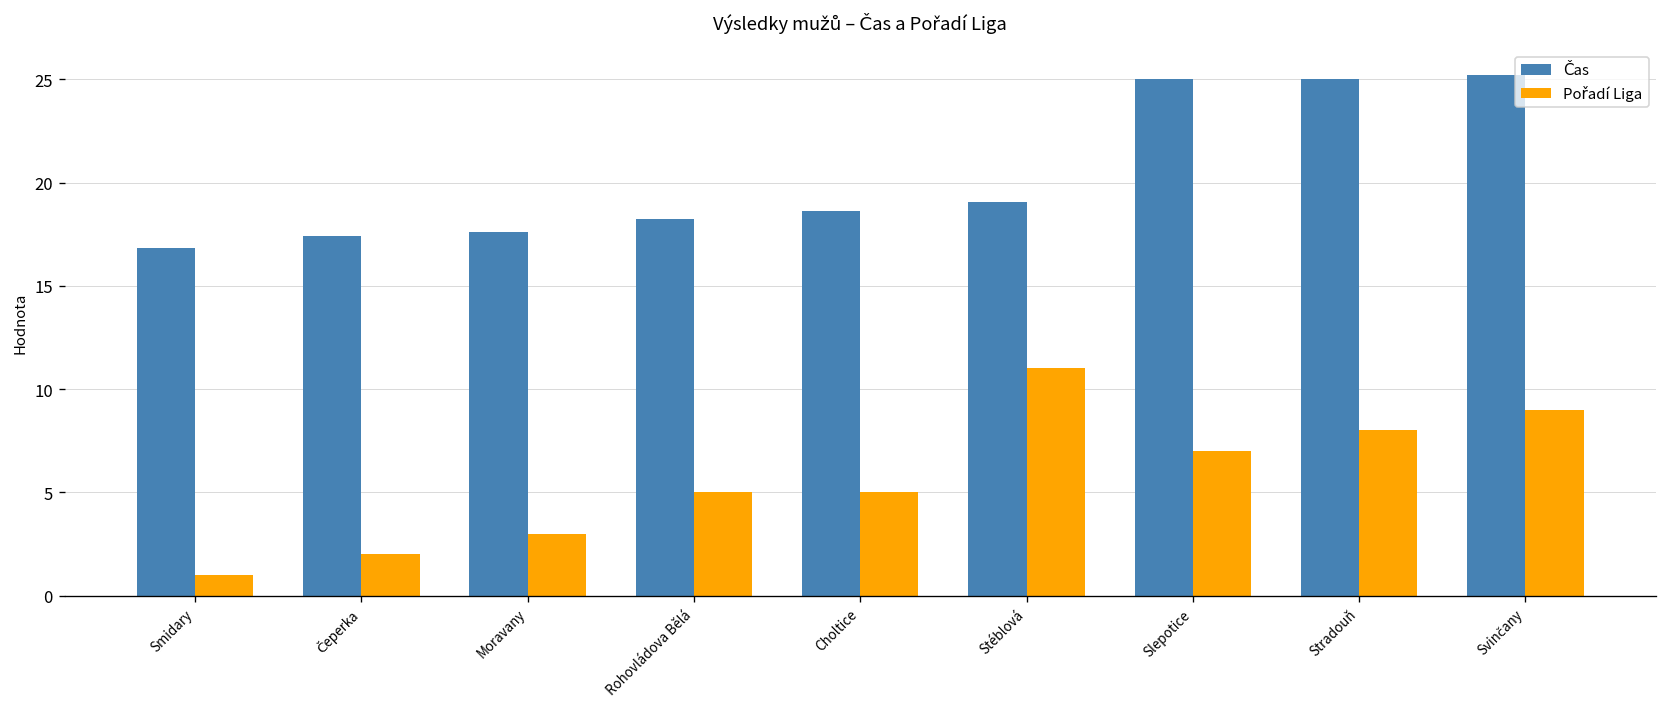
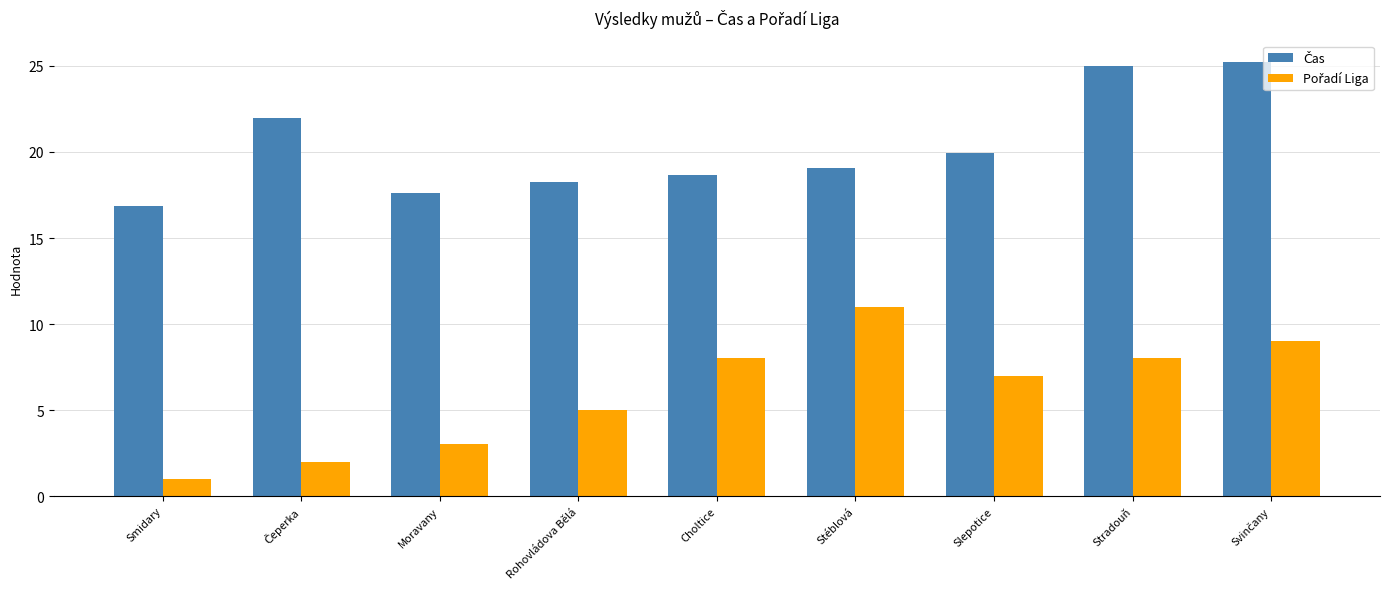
  {
    "Čas": {
      "Smidary": 16.8,
-     "Čeperka": 17.4,
+     "Čeperka": 22.0,
      "Moravany": 17.6,
      "Rohovládova Bělá": 18.2,
      "Choltice": 18.6,
      "Stéblová": 19.1,
-     "Slepotice": 25.0,
+     "Slepotice": 19.9,
      "Stradouň": 25.0,
      "Svinčany": 25.2
    },
    "Pořadí Liga": {
      "Smidary": 1,
      "Čeperka": 2,
      "Moravany": 3,
      "Rohovládova Bělá": 5,
-     "Choltice": 5,
+     "Choltice": 8,
      "Stéblová": 11,
      "Slepotice": 7,
      "Stradouň": 8,
      "Svinčany": 9
    }
  }
